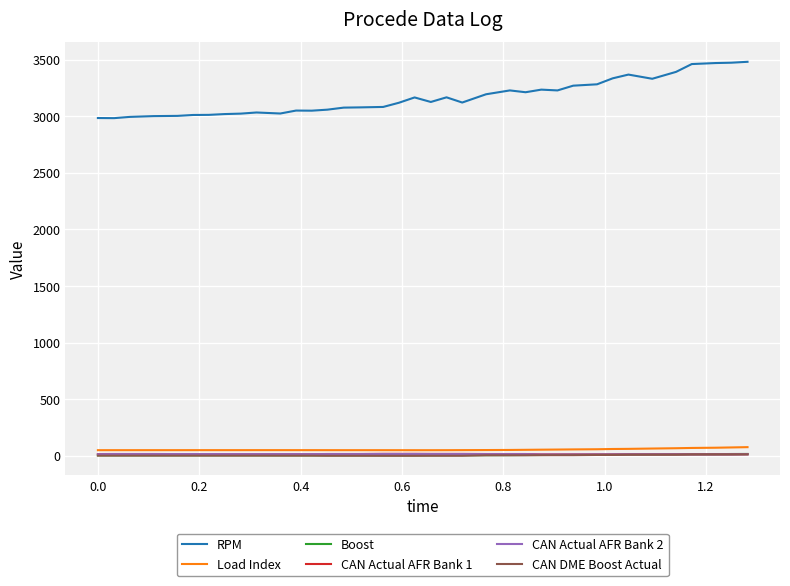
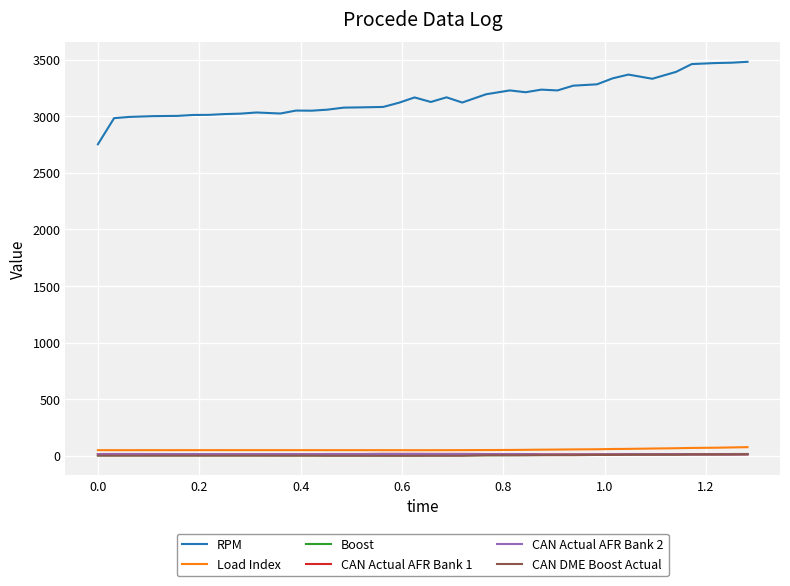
  {
    "RPM": {
-     "0.0": 2990
+     "0.0": 2750
    },
    "Load Index": {
      "0.0": 50
    }
  }
